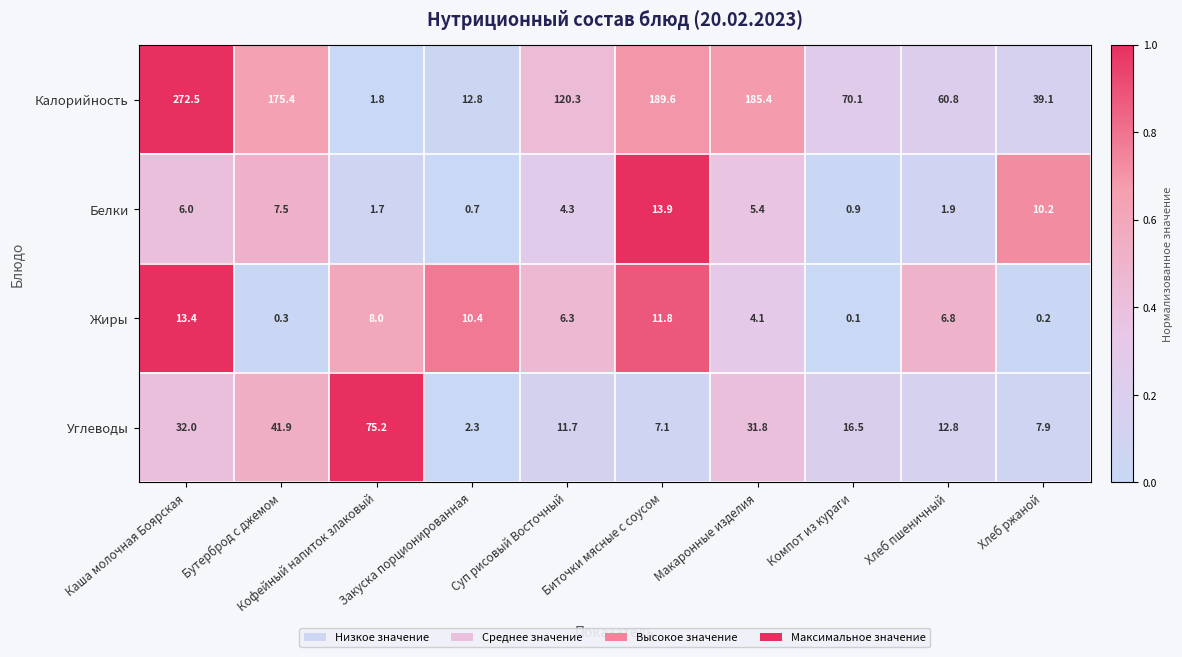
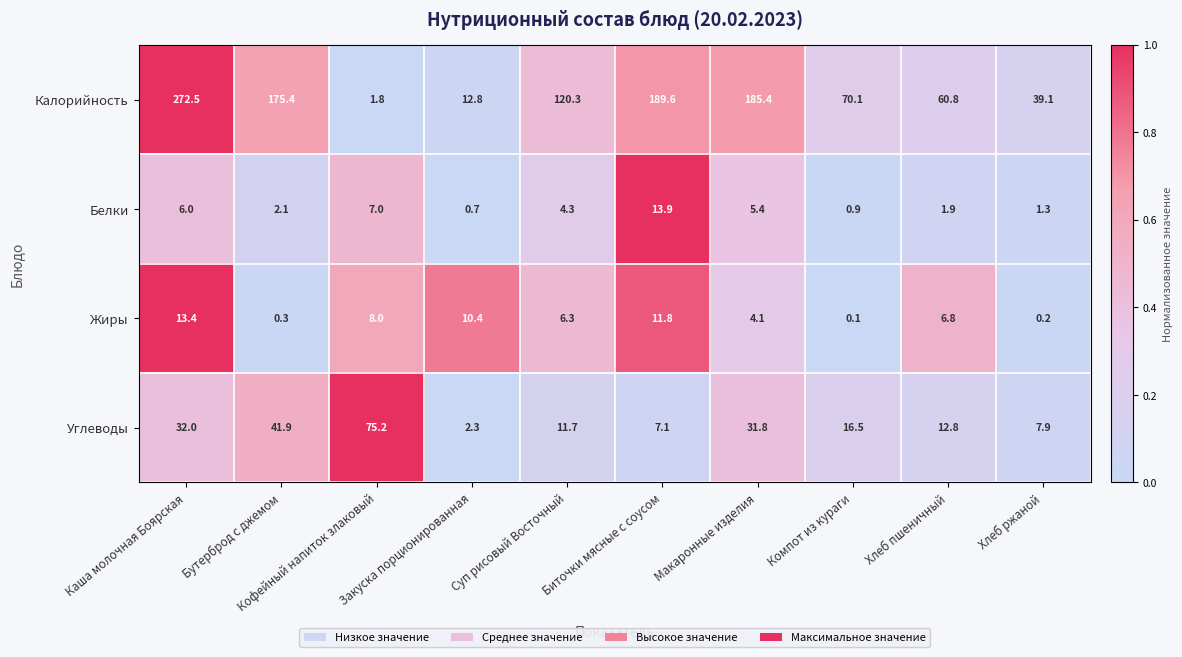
  {
    "Калорийность": {
      "Каша молочная Боярская": 272.5,
      "Бутерброд с джемом": 175.4,
      "Кофейный напиток злаковый": 1.8,
      "Закуска порционированная": 12.8,
      "Суп рисовый Восточный": 120.3,
      "Биточки мясные с соусом": 189.6,
      "Макаронные изделия": 185.4,
      "Компот из кураги": 70.1,
      "Хлеб пшеничный": 60.8,
      "Хлеб ржаной": 39.1
    },
    "Белки": {
      "Каша молочная Боярская": 6.0,
-     "Бутерброд с джемом": 7.5,
-     "Кофейный напиток злаковый": 1.7,
+     "Бутерброд с джемом": 2.1,
+     "Кофейный напиток злаковый": 7.0,
      "Закуска порционированная": 0.7,
      "Суп рисовый Восточный": 4.3,
      "Биточки мясные с соусом": 13.9,
      "Макаронные изделия": 5.4,
      "Компот из кураги": 0.9,
      "Хлеб пшеничный": 1.9,
-     "Хлеб ржаной": 10.2
+     "Хлеб ржаной": 1.3
    },
    "Жиры": {
      "Каша молочная Боярская": 13.4,
      "Бутерброд с джемом": 0.3,
      "Кофейный напиток злаковый": 8.0,
      "Закуска порционированная": 10.4,
      "Суп рисовый Восточный": 6.3,
      "Биточки мясные с соусом": 11.8,
      "Макаронные изделия": 4.1,
      "Компот из кураги": 0.1,
      "Хлеб пшеничный": 6.8,
      "Хлеб ржаной": 0.2
    },
    "Углеводы": {
      "Каша молочная Боярская": 32.0,
      "Бутерброд с джемом": 41.9,
      "Кофейный напиток злаковый": 75.2,
      "Закуска порционированная": 2.3,
      "Суп рисовый Восточный": 11.7,
      "Биточки мясные с соусом": 7.1,
      "Макаронные изделия": 31.8,
      "Компот из кураги": 16.5,
      "Хлеб пшеничный": 12.8,
      "Хлеб ржаной": 7.9
    }
  }
